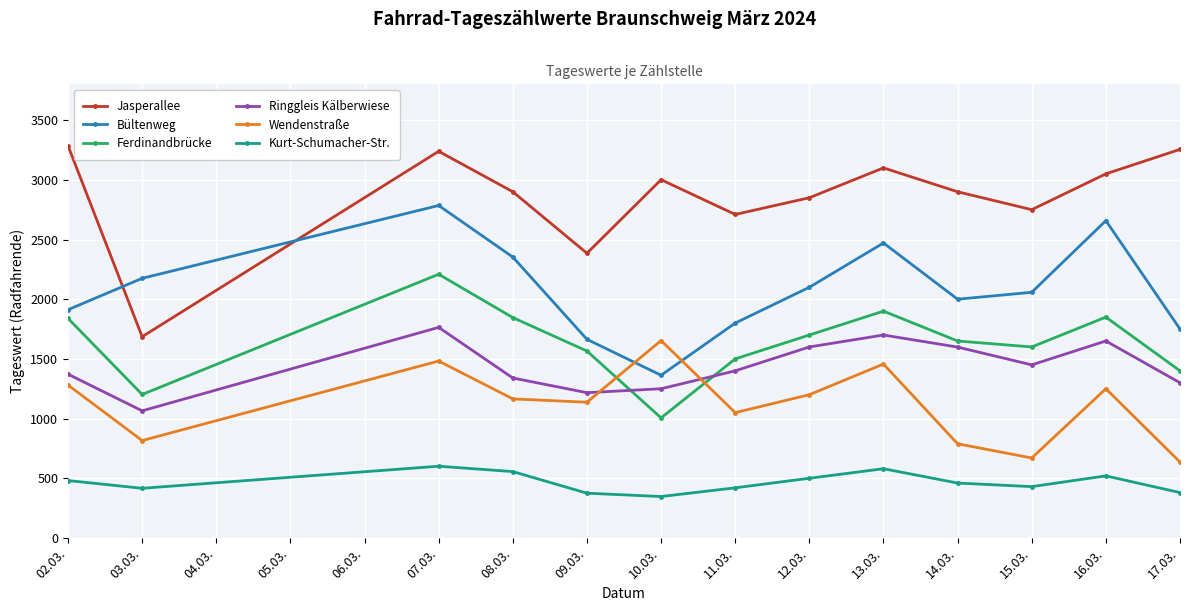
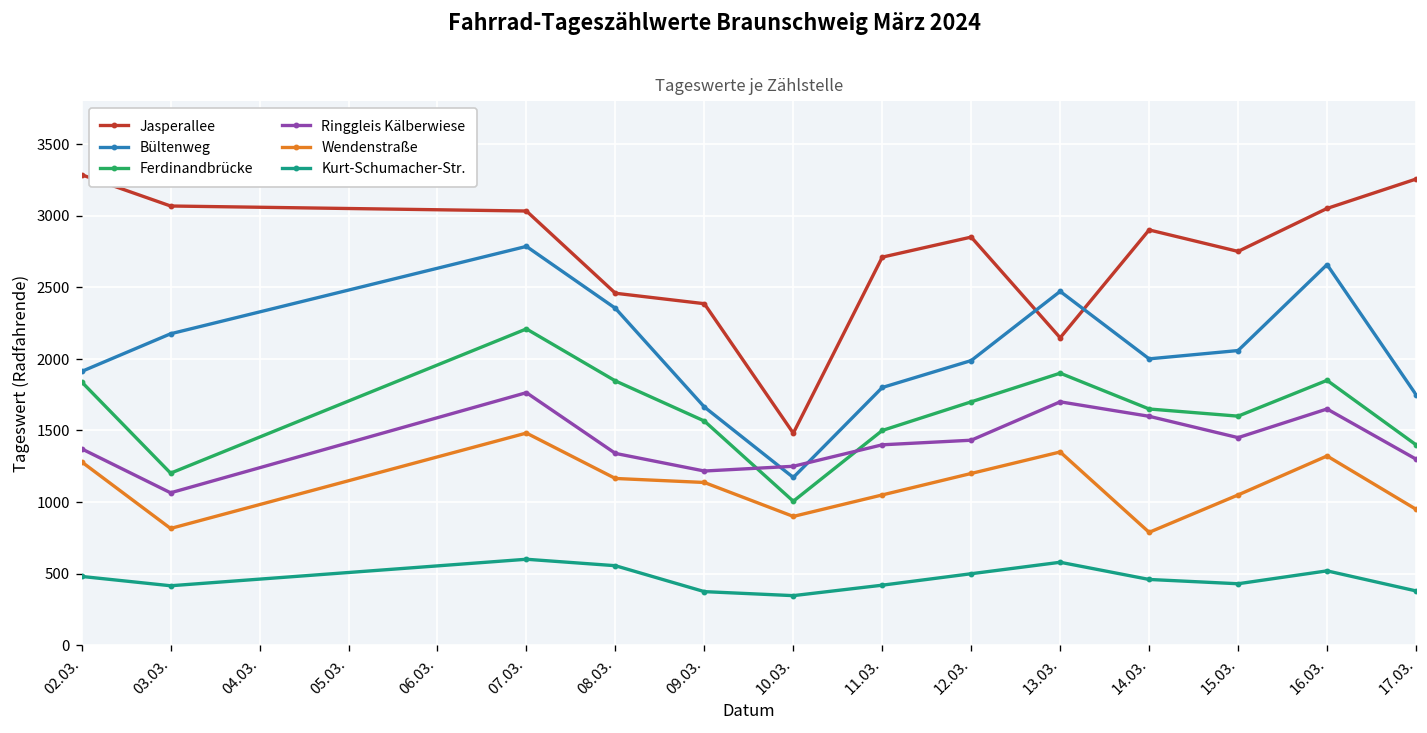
  {
    "Jasperallee": {
      "02.03.": 3290,
-     "03.03.": 1690,
-     "07.03.": 3240,
-     "08.03.": 2900,
+     "03.03.": 3070,
+     "07.03.": 3030,
+     "08.03.": 2460,
      "09.03.": 2390,
-     "10.03.": 3000,
+     "10.03.": 1480,
      "11.03.": 2710,
      "12.03.": 2850,
-     "13.03.": 3100,
+     "13.03.": 2150,
      "14.03.": 2900,
      "15.03.": 2750,
      "16.03.": 3050,
      "17.03.": 3260
    },
    "Bültenweg": {
      "02.03.": 1910,
      "03.03.": 2180,
      "07.03.": 2790,
      "08.03.": 2350,
      "09.03.": 1660,
-     "10.03.": 1360,
+     "10.03.": 1170,
      "11.03.": 1800,
-     "12.03.": 2100,
+     "12.03.": 1990,
      "13.03.": 2470,
      "14.03.": 2000,
      "15.03.": 2060,
      "16.03.": 2660,
      "17.03.": 1750
    },
    "Ringgleis Kälberwiese": {
      "02.03.": 1370,
      "03.03.": 1070,
      "07.03.": 1760,
      "08.03.": 1340,
      "09.03.": 1220,
      "10.03.": 1250,
      "11.03.": 1400,
-     "12.03.": 1600,
+     "12.03.": 1430,
      "13.03.": 1700,
      "14.03.": 1600,
      "15.03.": 1450,
      "16.03.": 1650,
      "17.03.": 1300
    },
    "Wendenstraße": {
      "02.03.": 1280,
      "03.03.": 820,
      "07.03.": 1480,
      "08.03.": 1170,
      "09.03.": 1140,
-     "10.03.": 1650,
+     "10.03.": 900,
      "11.03.": 1050,
      "12.03.": 1200,
-     "13.03.": 1460,
+     "13.03.": 1350,
      "14.03.": 790,
-     "15.03.": 670,
-     "16.03.": 1250,
-     "17.03.": 640
+     "15.03.": 1050,
+     "16.03.": 1320,
+     "17.03.": 950
    }
  }
